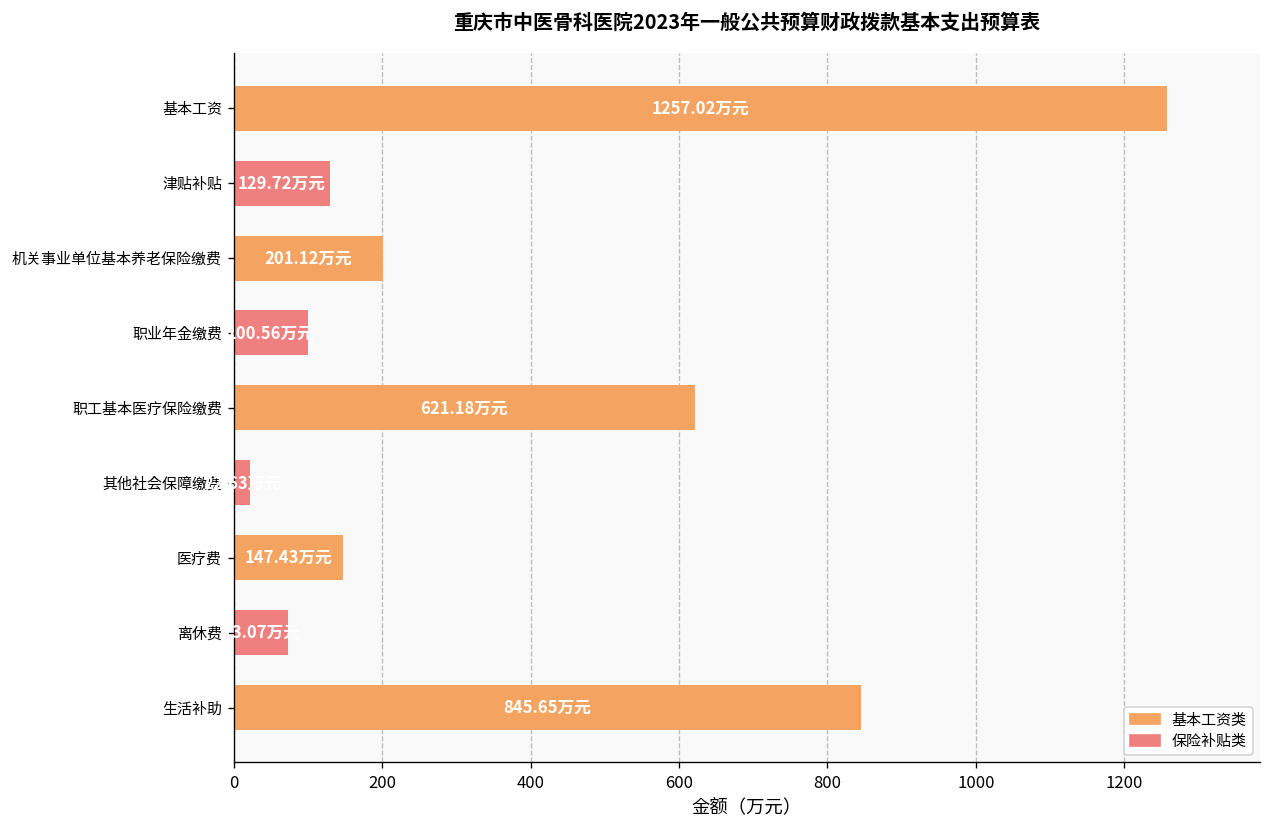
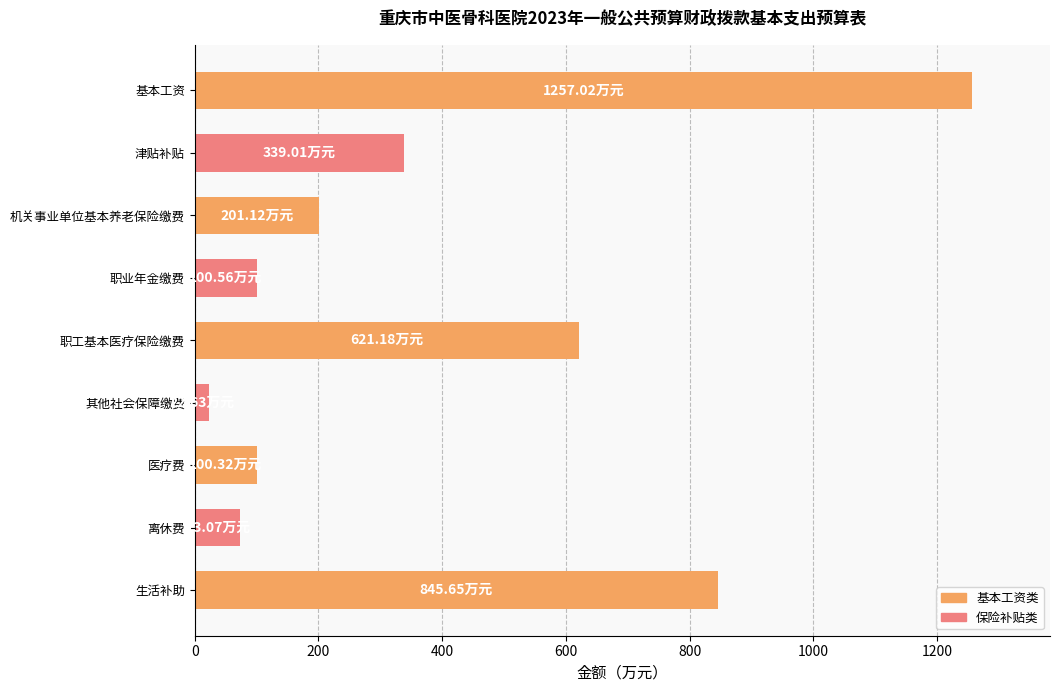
  {
    "基本工资": 1257.02,
-   "津贴补贴": 129.72,
+   "津贴补贴": 339.01,
    "机关事业单位基本养老保险缴费": 201.12,
    "职业年金缴费": 100.56,
    "职工基本医疗保险缴费": 621.18,
-   "医疗费": 147.43,
+   "医疗费": 100.32,
    "离休费": 73.07,
    "生活补助": 845.65
  }
